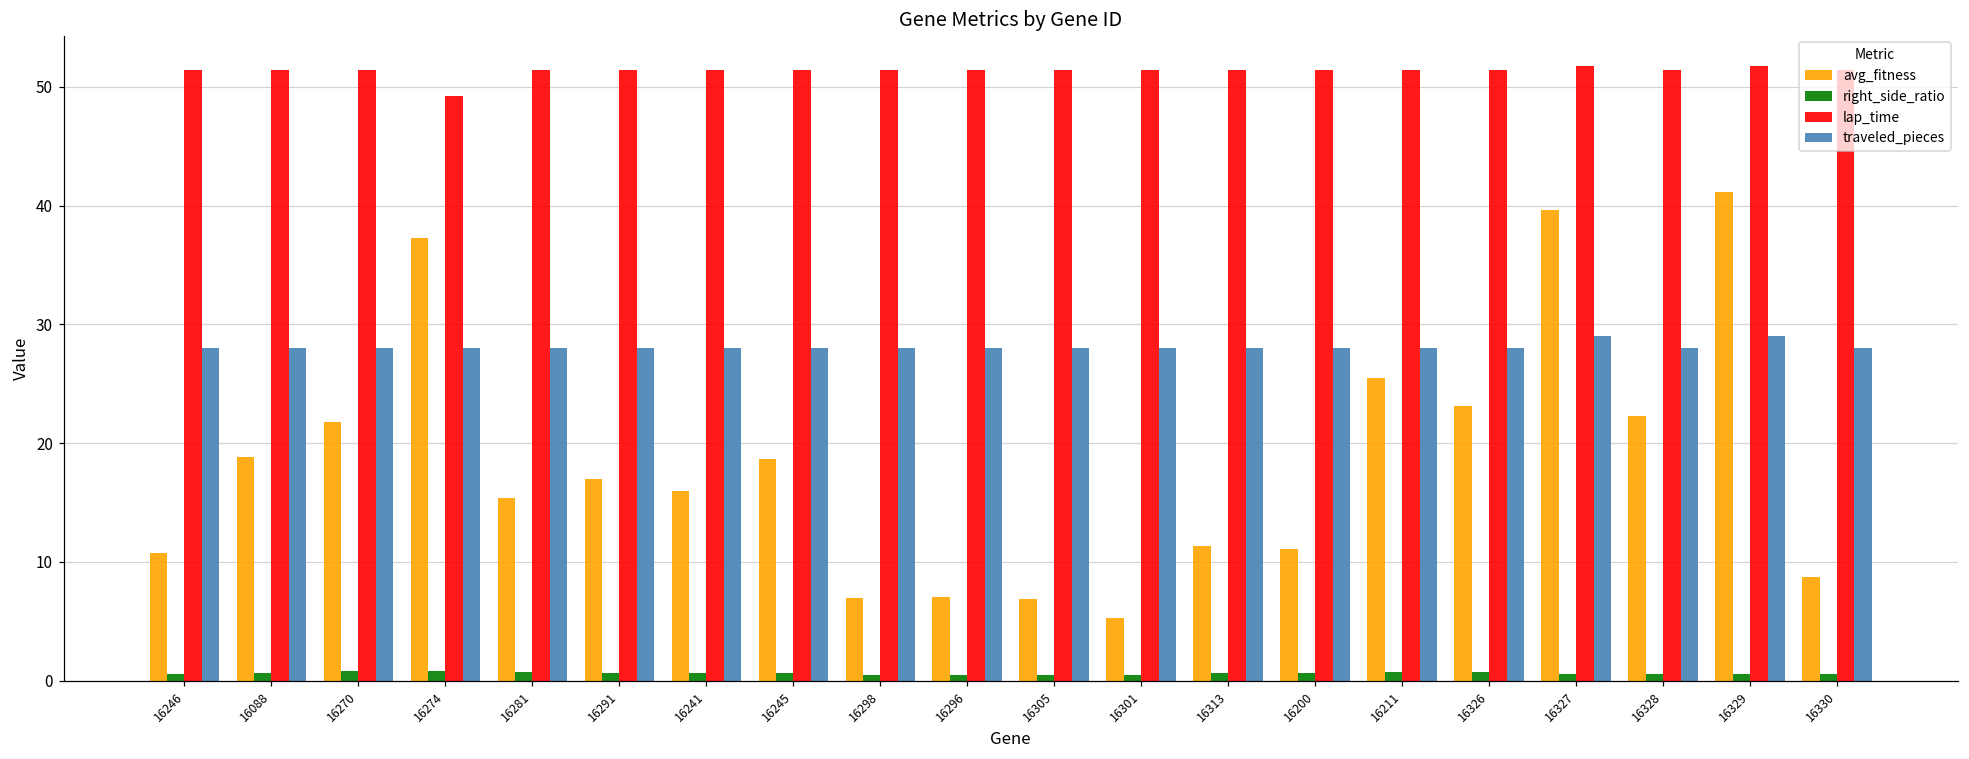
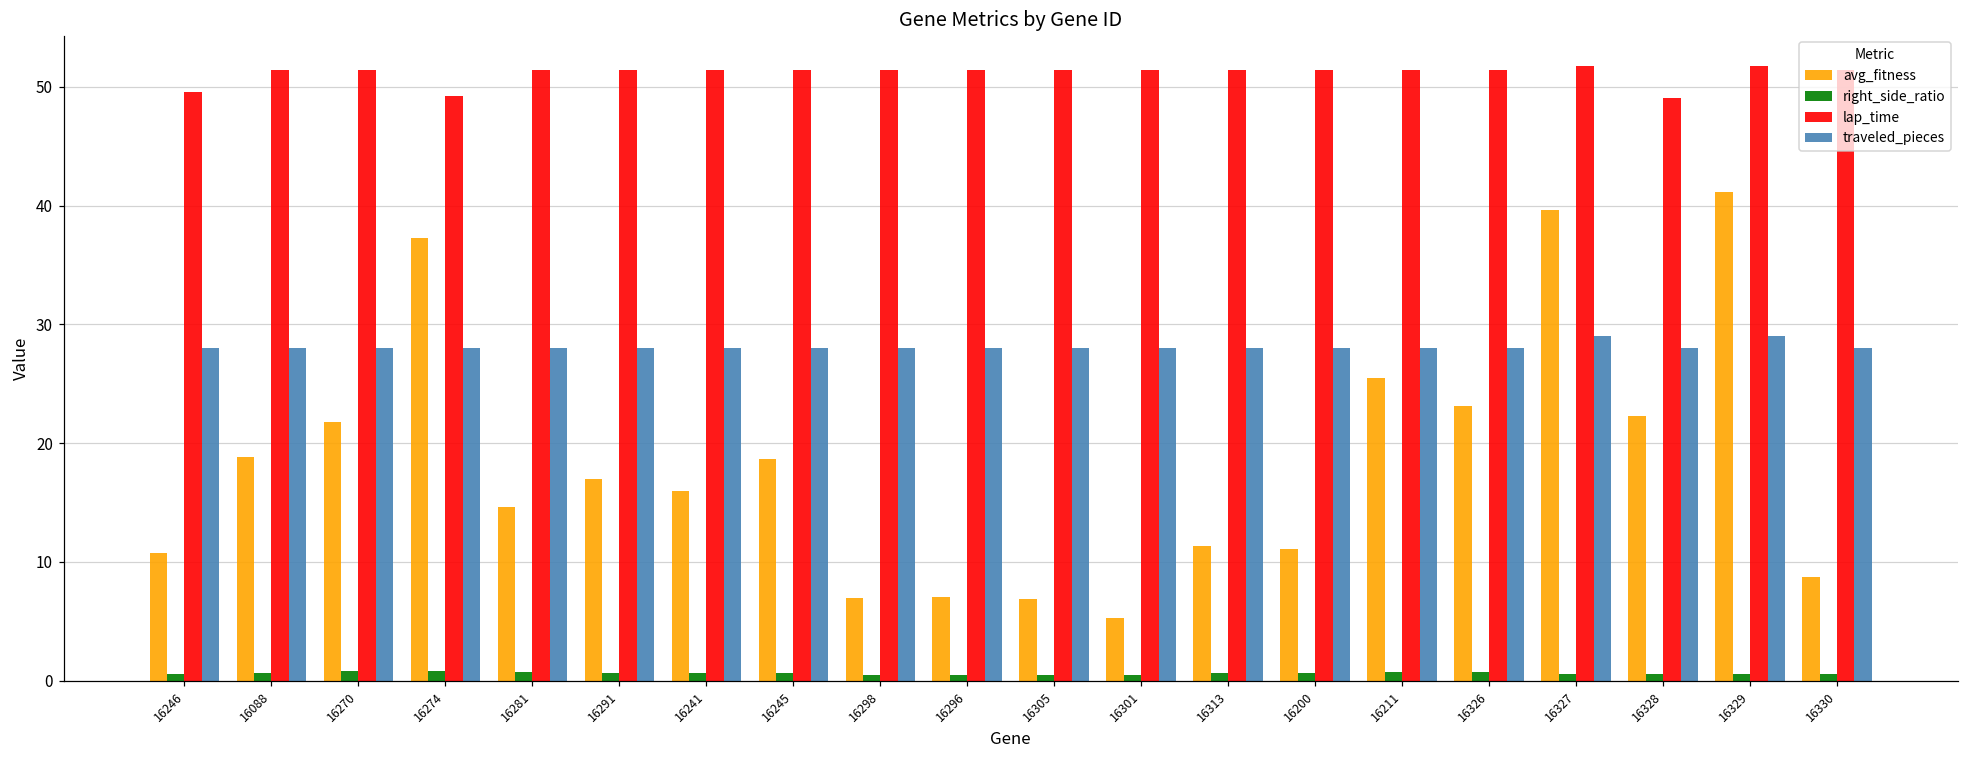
  {
    "avg_fitness": {
      "16246": 10.8,
      "16088": 18.8,
      "16270": 21.8,
      "16274": 37.2,
-     "16281": 15.4,
+     "16281": 14.6,
      "16291": 17.0,
      "16241": 16.0,
      "16245": 18.6,
      "16298": 6.9,
      "16296": 7.0,
      "16305": 6.9,
      "16301": 5.2,
      "16313": 11.4,
      "16200": 11.0,
      "16211": 25.5,
      "16326": 23.1,
      "16327": 39.7,
      "16328": 22.3,
      "16329": 41.1,
      "16330": 8.7
    },
    "right_side_ratio": {
      "16246": 0.6,
      "16088": 0.7,
      "16270": 0.8,
      "16274": 0.8,
      "16281": 0.7,
      "16291": 0.6,
      "16241": 0.6,
      "16245": 0.6,
      "16298": 0.5,
      "16296": 0.5,
      "16305": 0.5,
      "16301": 0.5,
      "16313": 0.6,
      "16200": 0.6,
      "16211": 0.7,
      "16326": 0.7,
      "16327": 0.6,
      "16328": 0.6,
      "16329": 0.6,
      "16330": 0.6
    },
    "lap_time": {
-     "16246": 51.5,
+     "16246": 49.5,
      "16088": 51.5,
      "16270": 51.5,
      "16274": 49.2,
      "16281": 51.5,
      "16291": 51.5,
      "16241": 51.5,
      "16245": 51.5,
      "16298": 51.5,
      "16296": 51.5,
      "16305": 51.5,
      "16301": 51.5,
      "16313": 51.5,
      "16200": 51.5,
      "16211": 51.5,
      "16326": 51.5,
      "16327": 51.7,
-     "16328": 51.5,
+     "16328": 49.1,
      "16329": 51.7
    },
    "traveled_pieces": {
      "16246": 28.0,
      "16088": 28.0,
      "16270": 28.0,
      "16274": 28.0,
      "16281": 28.0,
      "16291": 28.0,
      "16241": 28.0,
      "16245": 28.0,
      "16298": 28.0,
      "16296": 28.0,
      "16305": 28.0,
      "16301": 28.0,
      "16313": 28.0,
      "16200": 28.0,
      "16211": 28.0,
      "16326": 28.0,
      "16327": 29.0,
      "16328": 28.0,
      "16329": 29.0,
      "16330": 28.0
    }
  }
